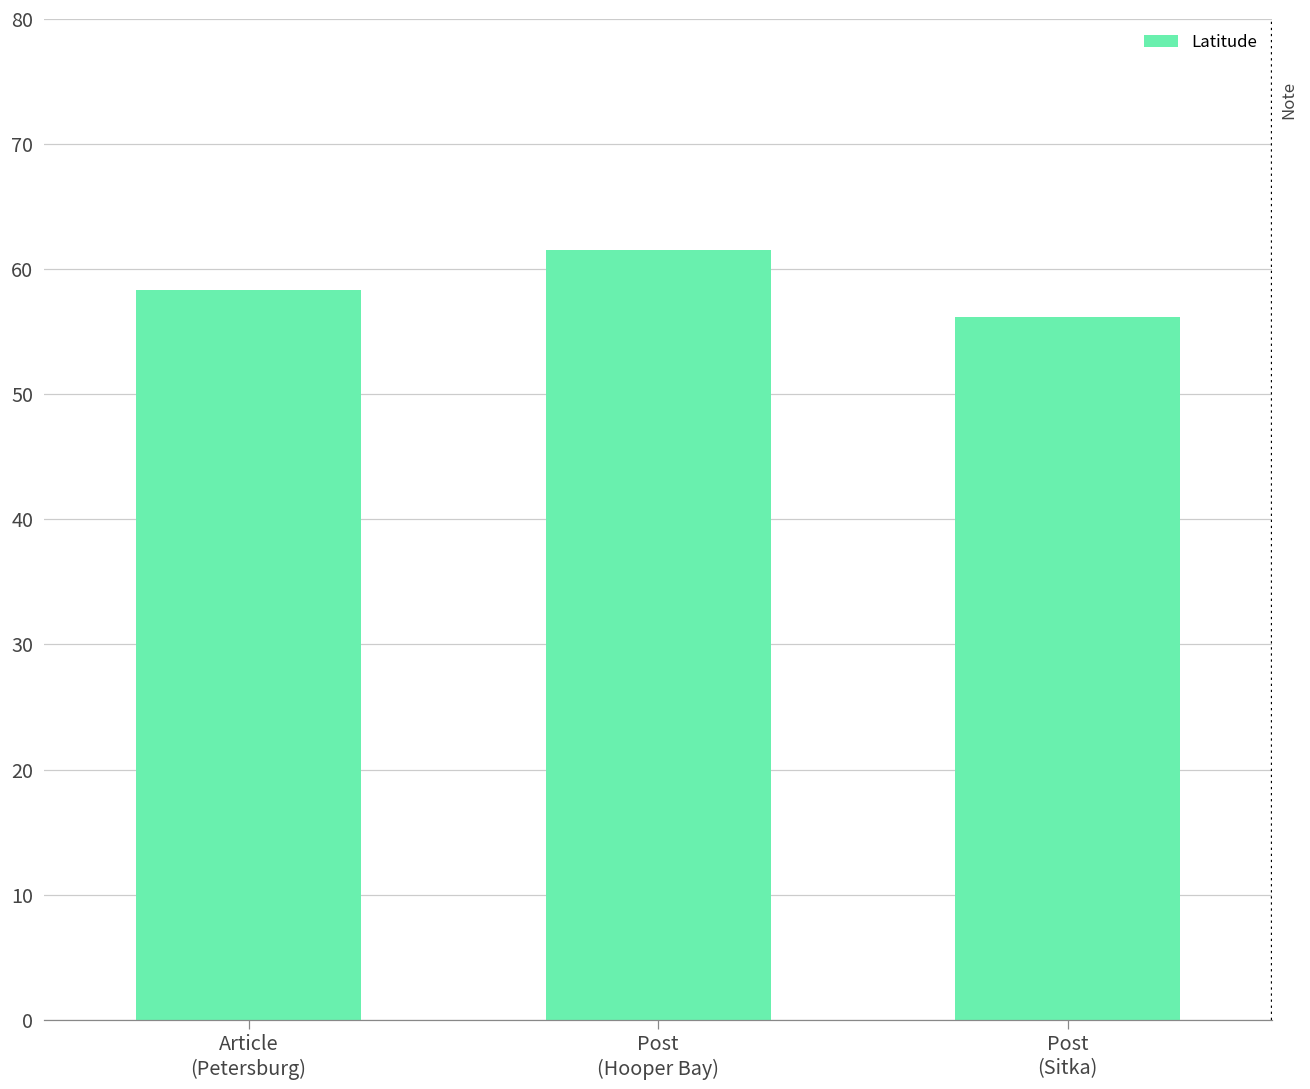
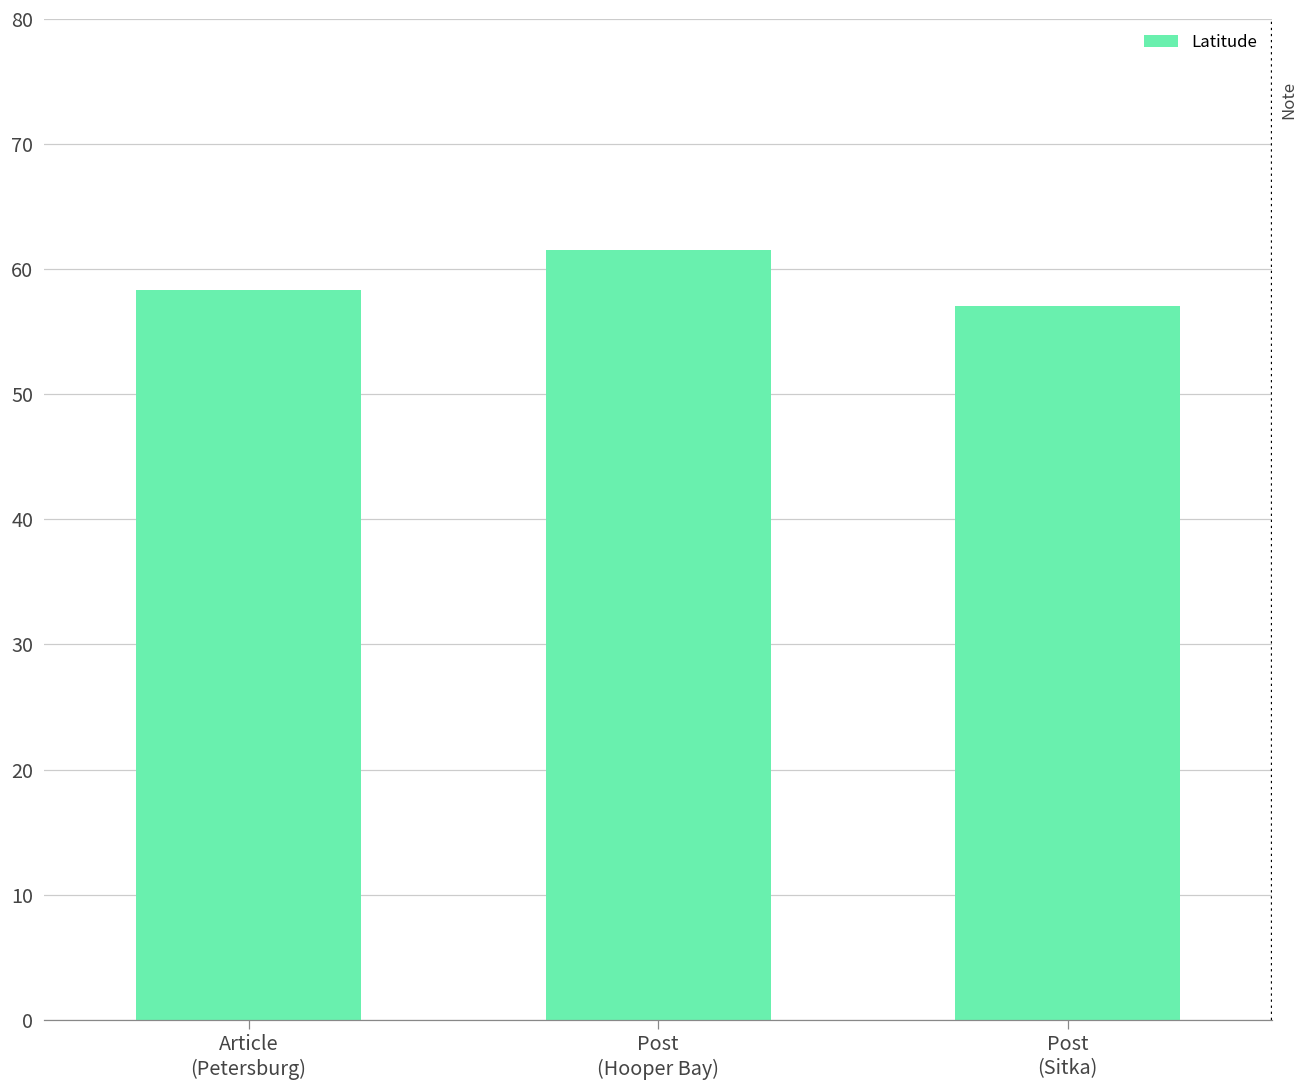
  {
    "Article (Petersburg)": 58.3,
    "Post (Hooper Bay)": 61.5,
-   "Post (Sitka)": 56.2
+   "Post (Sitka)": 57.1
  }
